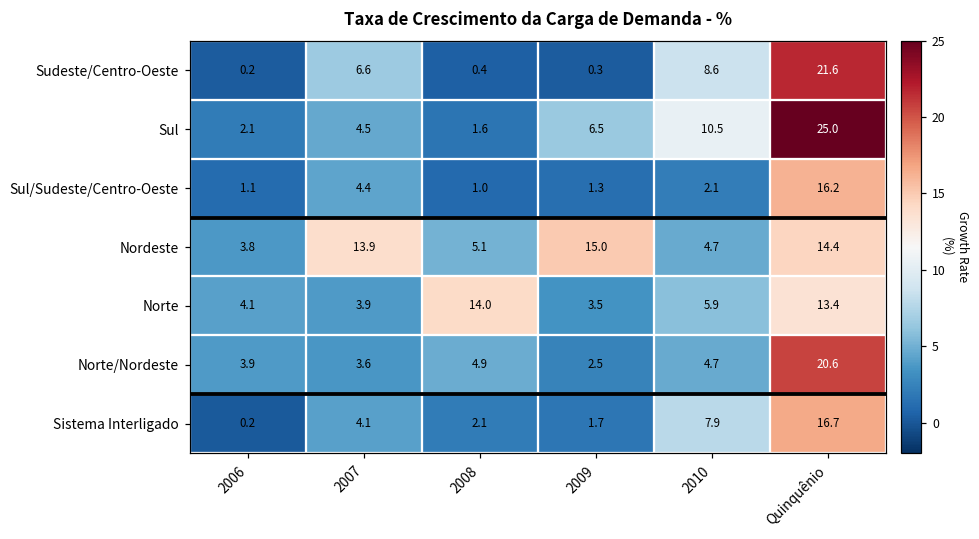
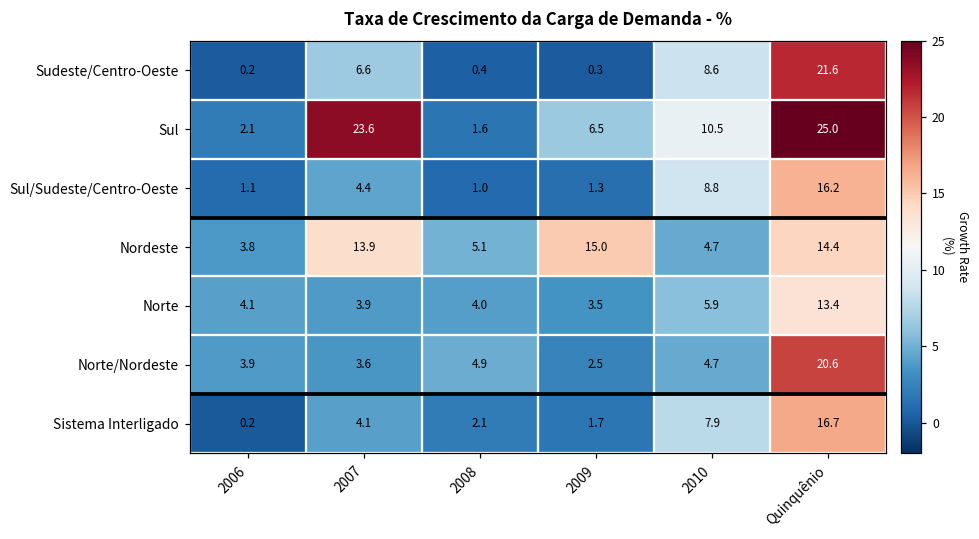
  {
    "Sudeste/Centro-Oeste": {
      "2006": 0.2,
      "2007": 6.6,
      "2008": 0.4,
      "2009": 0.3,
      "2010": 8.6,
      "Quinquênio": 21.6
    },
    "Sul": {
      "2006": 2.1,
-     "2007": 4.5,
+     "2007": 23.6,
      "2008": 1.6,
      "2009": 6.5,
      "2010": 10.5,
      "Quinquênio": 25.0
    },
    "Sul/Sudeste/Centro-Oeste": {
      "2006": 1.1,
      "2007": 4.4,
      "2008": 1.0,
      "2009": 1.3,
-     "2010": 2.1,
+     "2010": 8.8,
      "Quinquênio": 16.2
    },
    "Nordeste": {
      "2006": 3.8,
      "2007": 13.9,
      "2008": 5.1,
      "2009": 15.0,
      "2010": 4.7,
      "Quinquênio": 14.4
    },
    "Norte": {
      "2006": 4.1,
      "2007": 3.9,
-     "2008": 14.0,
+     "2008": 4.0,
      "2009": 3.5,
      "2010": 5.9,
      "Quinquênio": 13.4
    },
    "Norte/Nordeste": {
      "2006": 3.9,
      "2007": 3.6,
      "2008": 4.9,
      "2009": 2.5,
      "2010": 4.7,
      "Quinquênio": 20.6
    },
    "Sistema Interligado": {
      "2006": 0.2,
      "2007": 4.1,
      "2008": 2.1,
      "2009": 1.7,
      "2010": 7.9,
      "Quinquênio": 16.7
    }
  }
